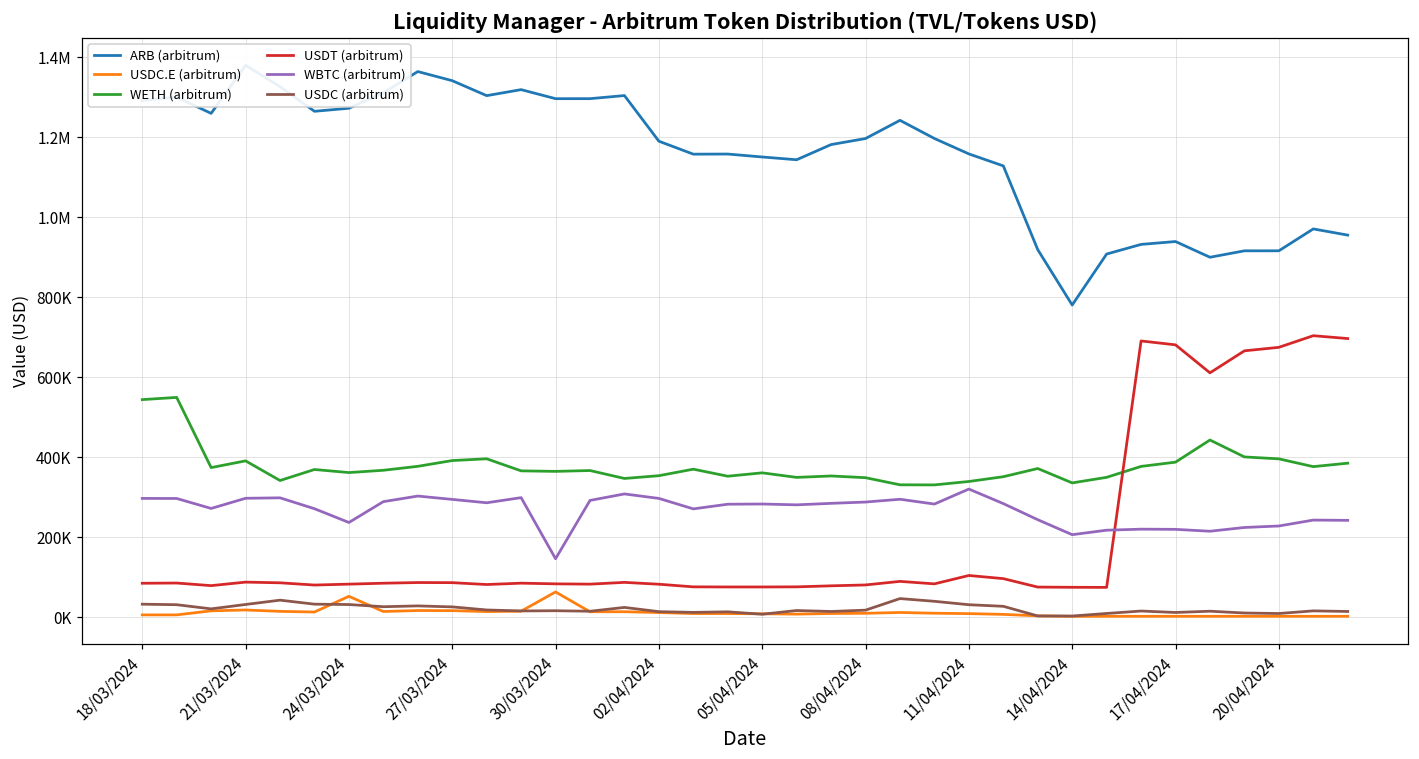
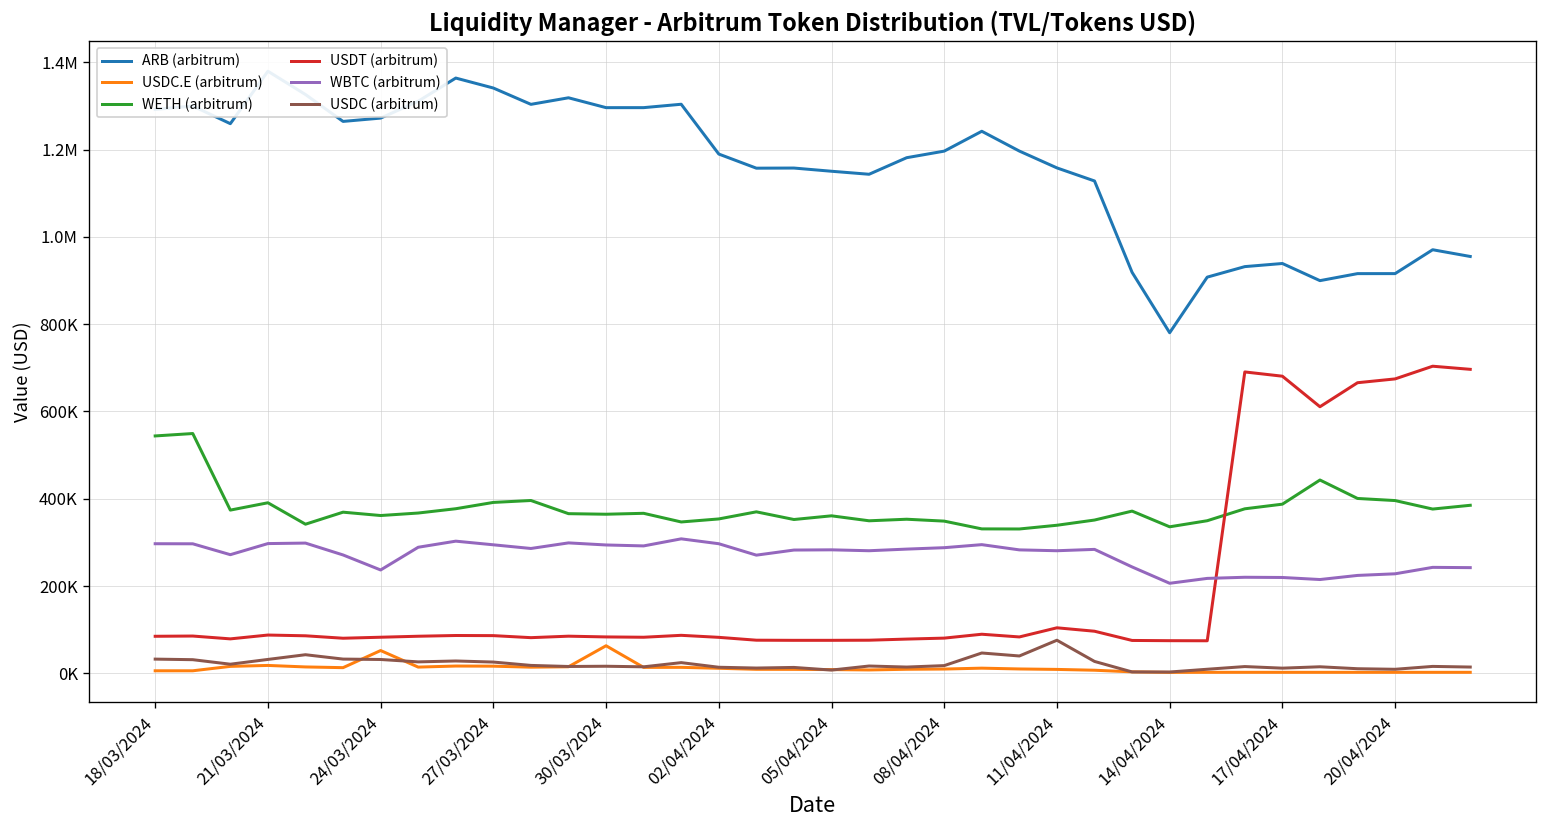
  {
    "ARB (arbitrum)": {
      "27/03/2024": 1340000,
      "30/03/2024": 1300000,
      "02/04/2024": 1190000,
      "05/04/2024": 1150000,
      "08/04/2024": 1200000,
      "11/04/2024": 1160000,
      "14/04/2024": 780000,
      "17/04/2024": 940000,
      "20/04/2024": 920000
    },
    "USDC.E (arbitrum)": {
      "18/03/2024": 10000,
      "21/03/2024": 20000,
      "24/03/2024": 50000,
      "27/03/2024": 20000,
      "30/03/2024": 60000,
      "08/04/2024": 10000,
      "11/04/2024": 10000,
      "17/04/2024": 0,
      "20/04/2024": 0
    },
    "WETH (arbitrum)": {
      "18/03/2024": 540000,
      "21/03/2024": 390000,
      "24/03/2024": 360000,
      "27/03/2024": 390000,
      "30/03/2024": 360000,
      "02/04/2024": 350000,
      "05/04/2024": 360000,
      "08/04/2024": 350000,
      "11/04/2024": 340000,
      "14/04/2024": 340000,
      "17/04/2024": 390000,
      "20/04/2024": 400000
    },
    "USDT (arbitrum)": {
      "18/03/2024": 80000,
      "21/03/2024": 90000,
      "24/03/2024": 80000,
      "27/03/2024": 90000,
      "30/03/2024": 80000,
      "02/04/2024": 80000,
      "05/04/2024": 80000,
      "08/04/2024": 80000,
      "11/04/2024": 100000,
      "14/04/2024": 70000,
      "17/04/2024": 680000,
      "20/04/2024": 670000
    },
    "WBTC (arbitrum)": {
      "18/03/2024": 300000,
      "21/03/2024": 300000,
      "24/03/2024": 240000,
      "27/03/2024": 290000,
-     "30/03/2024": 150000,
+     "30/03/2024": 290000,
      "02/04/2024": 300000,
      "05/04/2024": 280000,
      "08/04/2024": 290000,
-     "11/04/2024": 320000,
+     "11/04/2024": 280000,
      "14/04/2024": 210000,
      "17/04/2024": 220000,
      "20/04/2024": 230000
    },
    "USDC (arbitrum)": {
      "18/03/2024": 30000,
      "21/03/2024": 30000,
      "24/03/2024": 30000,
      "27/03/2024": 30000,
      "30/03/2024": 20000,
      "08/04/2024": 20000,
-     "11/04/2024": 30000,
+     "11/04/2024": 80000,
      "17/04/2024": 10000,
      "20/04/2024": 10000
    }
  }
